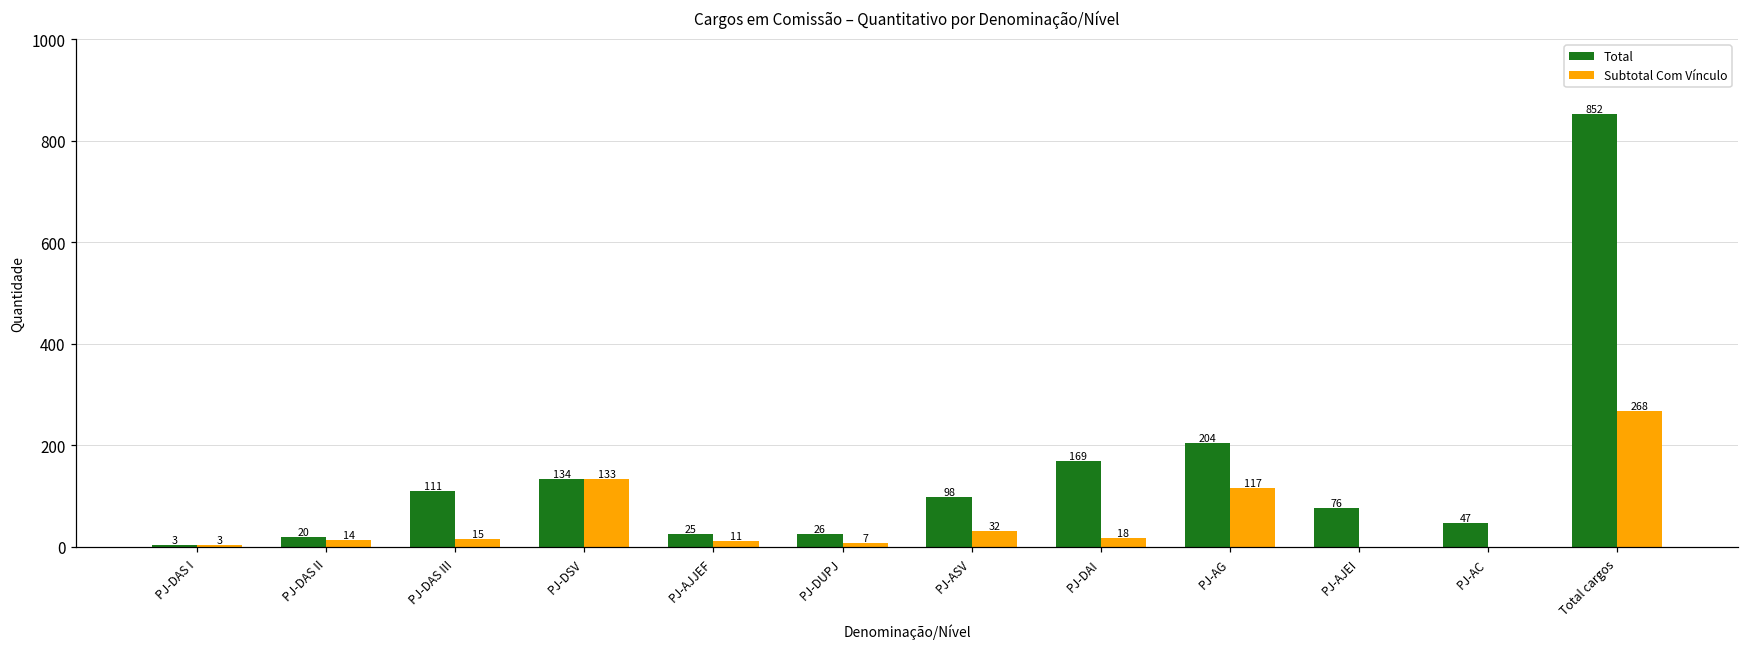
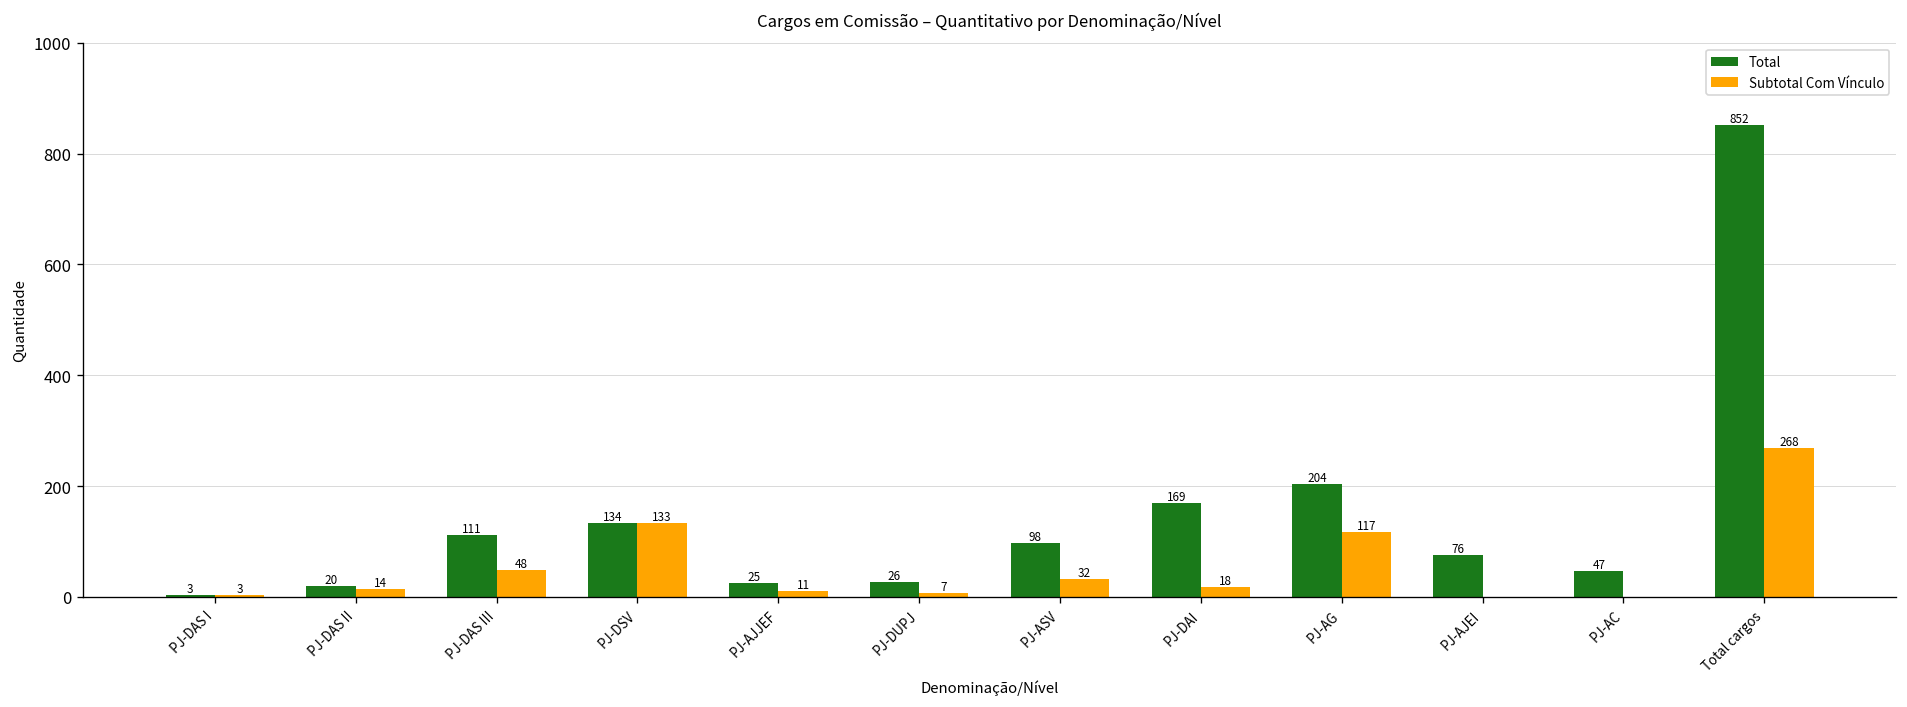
  {
    "Total": {
      "PJ-DAS I": 3,
      "PJ-DAS II": 20,
      "PJ-DAS III": 111,
      "PJ-DSV": 134,
      "PJ-AJJEF": 25,
      "PJ-DUPJ": 26,
      "PJ-ASV": 98,
      "PJ-DAI": 169,
      "PJ-AG": 204,
      "PJ-AJEI": 76,
      "PJ-AC": 47,
      "Total cargos": 852
    },
    "Subtotal Com Vínculo": {
      "PJ-DAS I": 3,
      "PJ-DAS II": 14,
-     "PJ-DAS III": 15,
+     "PJ-DAS III": 48,
      "PJ-DSV": 133,
      "PJ-AJJEF": 11,
      "PJ-DUPJ": 7,
      "PJ-ASV": 32,
      "PJ-DAI": 18,
      "PJ-AG": 117,
      "Total cargos": 268
    }
  }
